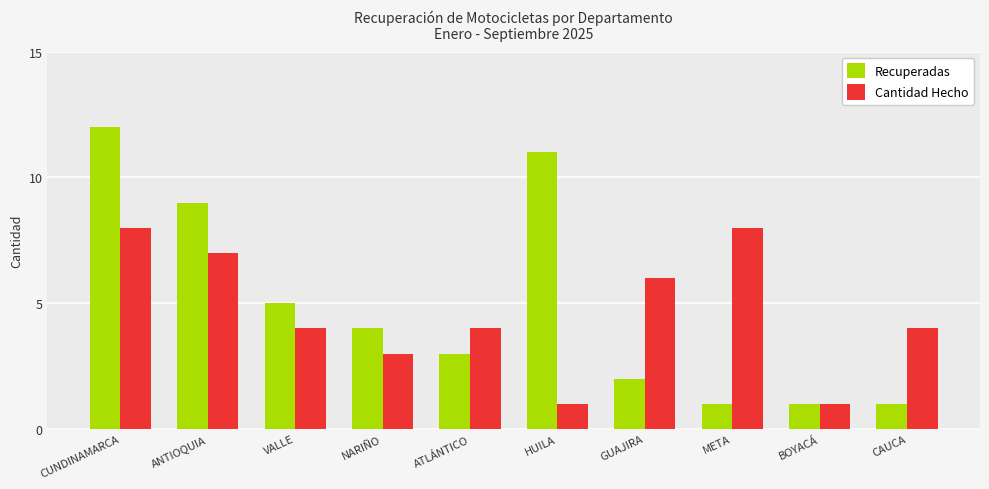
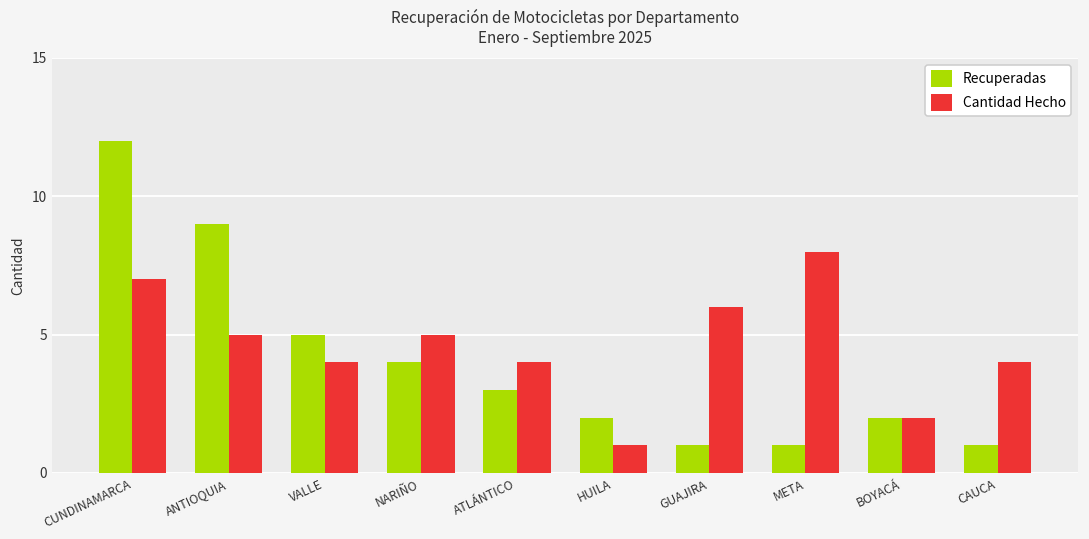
  {
    "Recuperadas": {
      "CUNDINAMARCA": 12,
      "ANTIOQUIA": 9,
      "VALLE": 5,
      "NARIÑO": 4,
      "ATLÁNTICO": 3,
-     "HUILA": 11,
-     "GUAJIRA": 2,
+     "HUILA": 2,
+     "GUAJIRA": 1,
      "META": 1,
-     "BOYACÁ": 1,
+     "BOYACÁ": 2,
      "CAUCA": 1
    },
    "Cantidad Hecho": {
-     "CUNDINAMARCA": 8,
-     "ANTIOQUIA": 7,
+     "CUNDINAMARCA": 7,
+     "ANTIOQUIA": 5,
      "VALLE": 4,
-     "NARIÑO": 3,
+     "NARIÑO": 5,
      "ATLÁNTICO": 4,
      "HUILA": 1,
      "GUAJIRA": 6,
      "META": 8,
-     "BOYACÁ": 1,
+     "BOYACÁ": 2,
      "CAUCA": 4
    }
  }
